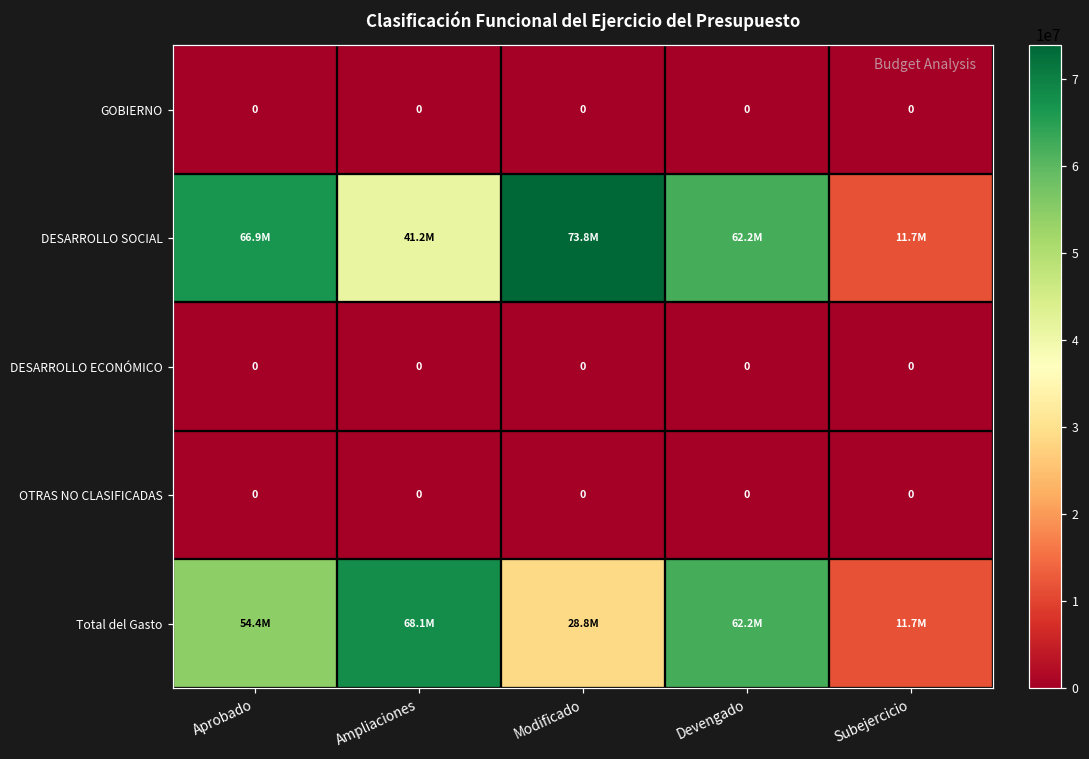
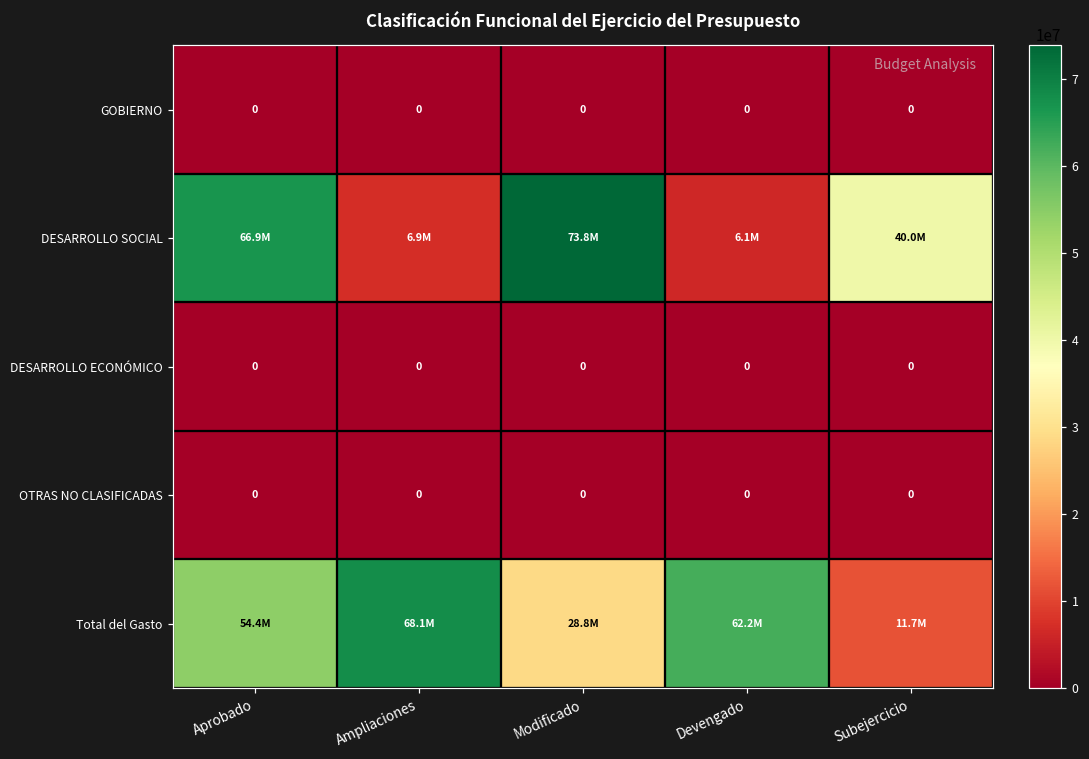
  {
    "GOBIERNO": {
      "Aprobado": "0",
      "Ampliaciones": "0",
      "Modificado": "0",
      "Devengado": "0"
    },
    "DESARROLLO SOCIAL": {
      "Aprobado": "66.9M",
-     "Ampliaciones": "41.2M",
+     "Ampliaciones": "6.9M",
      "Modificado": "73.8M",
-     "Devengado": "62.2M",
-     "Subejercicio": "11.7M"
+     "Devengado": "6.1M",
+     "Subejercicio": "40.0M"
    },
    "DESARROLLO ECONÓMICO": {
      "Aprobado": "0",
      "Ampliaciones": "0",
      "Modificado": "0",
      "Devengado": "0",
      "Subejercicio": "0"
    },
    "OTRAS NO CLASIFICADAS": {
      "Aprobado": "0",
      "Ampliaciones": "0",
      "Modificado": "0",
      "Devengado": "0",
      "Subejercicio": "0"
    },
    "Total del Gasto": {
      "Aprobado": "54.4M",
      "Ampliaciones": "68.1M",
      "Modificado": "28.8M",
      "Devengado": "62.2M",
      "Subejercicio": "11.7M"
    }
  }
